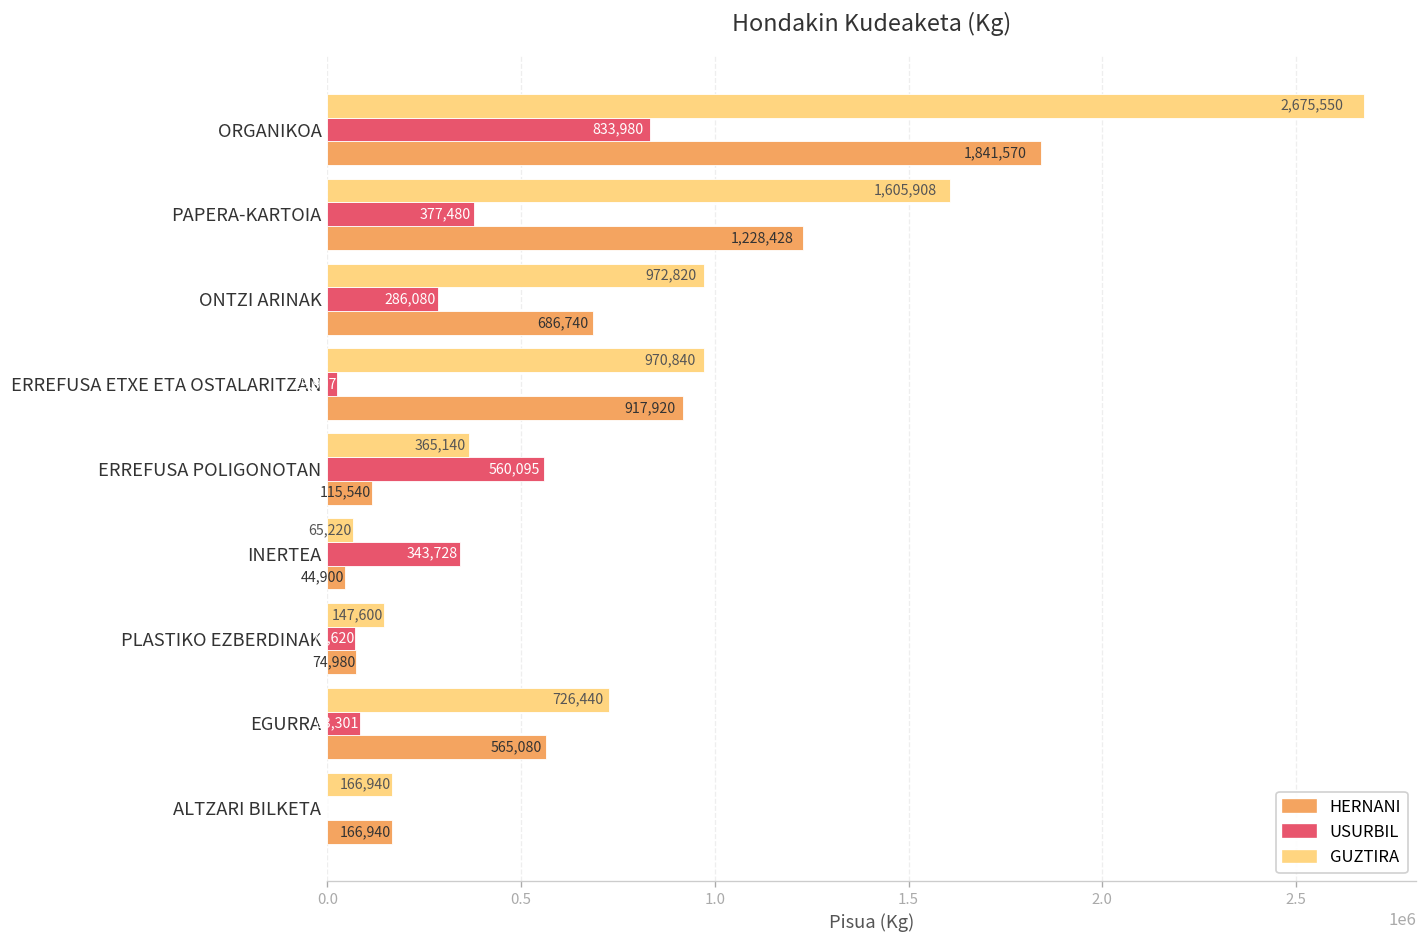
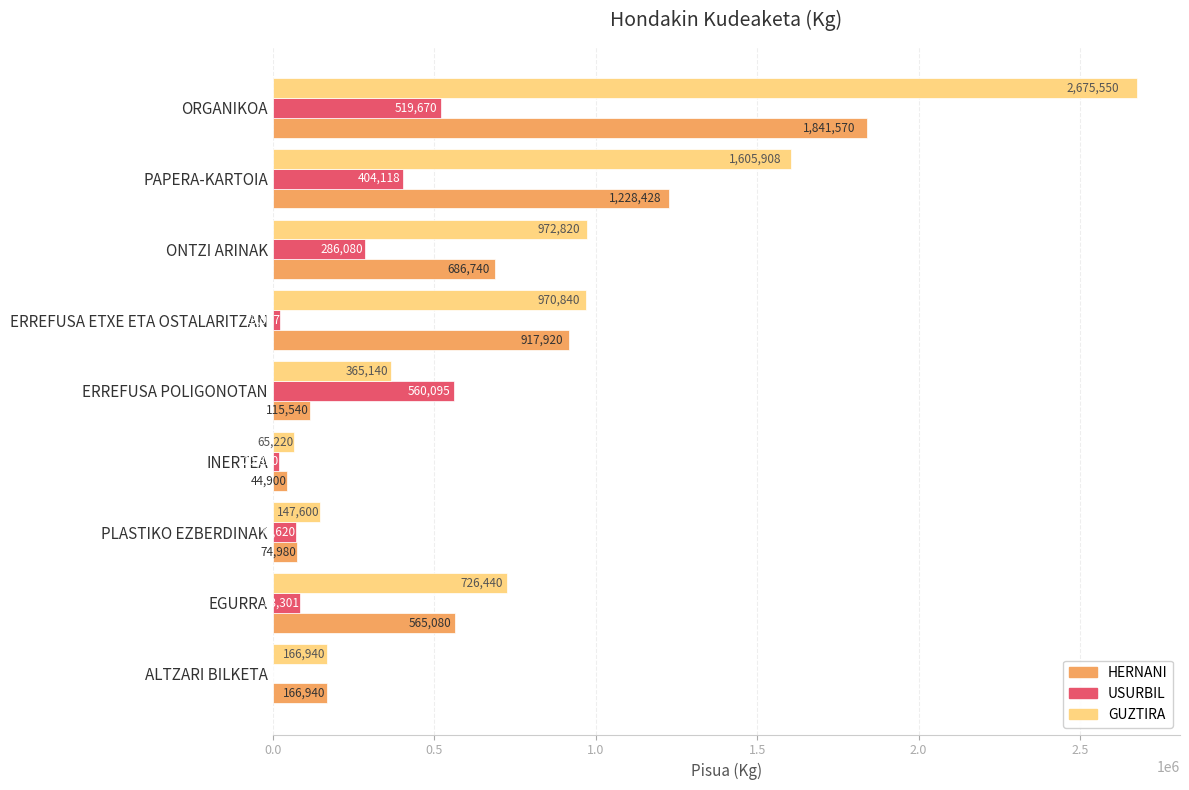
  {
    "USURBIL": {
-     "ORGANIKOA": "833,980",
-     "PAPERA-KARTOIA": "377,480",
+     "ORGANIKOA": "519,670",
+     "PAPERA-KARTOIA": "404,118",
      "ONTZI ARINAK": "286,080",
      "ERREFUSA POLIGONOTAN": "560,095",
-     "INERTEA": "340000",
+     "INERTEA": "20000",
      "PLASTIKO EZBERDINAK": "72,620",
      "EGURRA": "83,301"
    }
  }
